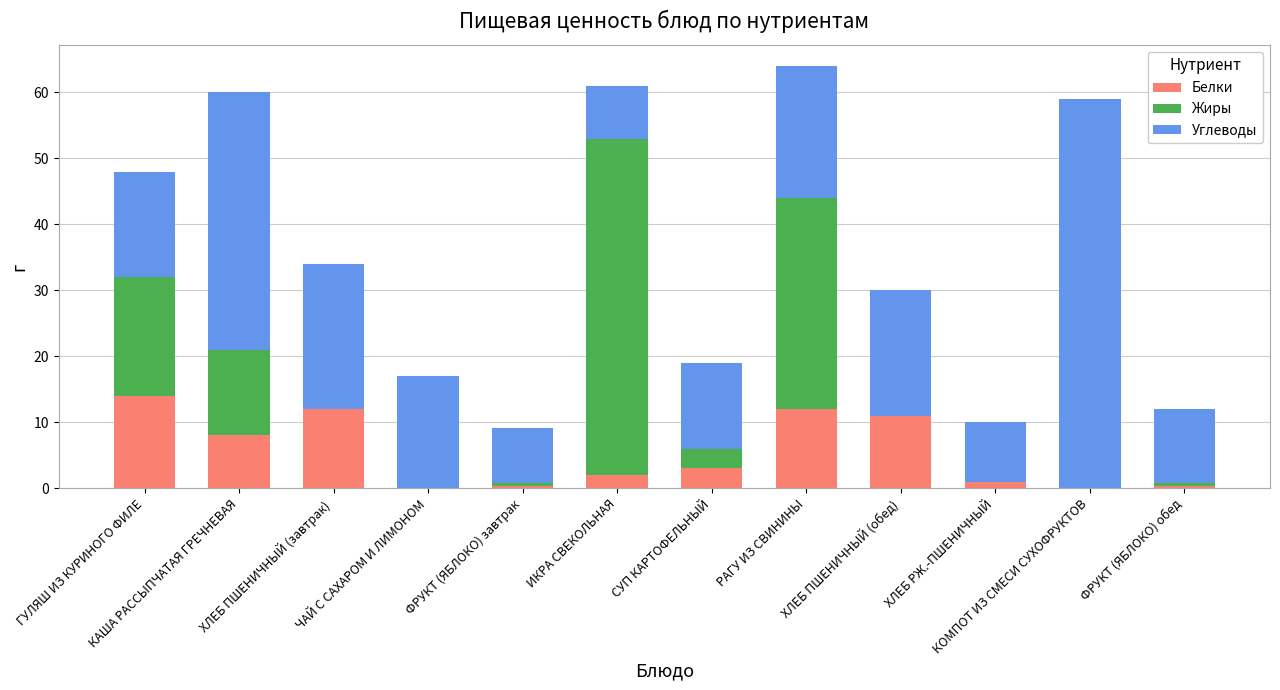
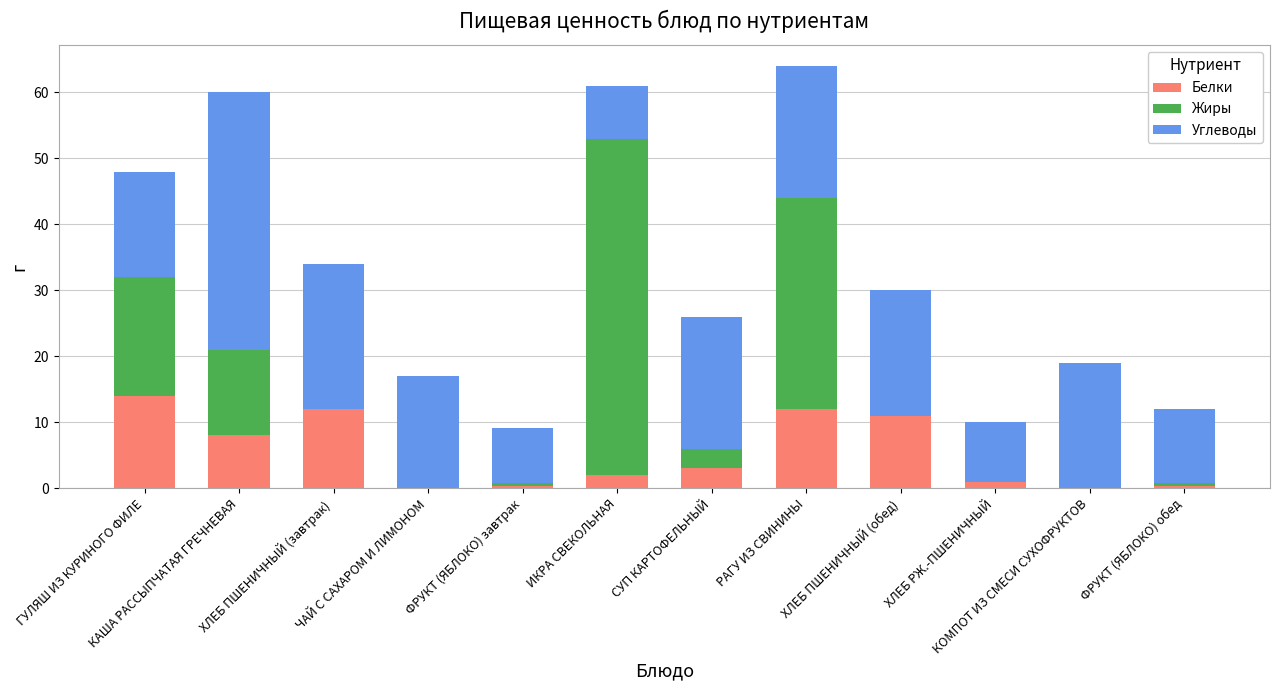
  {
    "Белки": {
      "ГУЛЯШ ИЗ КУРИНОГО ФИЛЕ": 14,
      "КАША РАССЫПЧАТАЯ ГРЕЧНЕВАЯ": 8,
      "ХЛЕБ ПШЕНИЧНЫЙ (завтрак)": 12,
      "ЧАЙ С САХАРОМ И ЛИМОНОМ": 0,
      "ФРУКТ (ЯБЛОКО) завтрак": 0,
      "ИКРА СВЕКОЛЬНАЯ": 2,
      "СУП КАРТОФЕЛЬНЫЙ": 3,
      "РАГУ ИЗ СВИНИНЫ": 12,
      "ХЛЕБ ПШЕНИЧНЫЙ (обед)": 11,
      "ХЛЕБ РЖ.-ПШЕНИЧНЫЙ": 1,
      "КОМПОТ ИЗ СМЕСИ СУХОФРУКТОВ": 0,
      "ФРУКТ (ЯБЛОКО) обед": 0
    },
    "Жиры": {
      "ГУЛЯШ ИЗ КУРИНОГО ФИЛЕ": 18,
      "КАША РАССЫПЧАТАЯ ГРЕЧНЕВАЯ": 13,
      "ХЛЕБ ПШЕНИЧНЫЙ (завтрак)": 0,
      "ЧАЙ С САХАРОМ И ЛИМОНОМ": 0,
      "ФРУКТ (ЯБЛОКО) завтрак": 0,
      "ИКРА СВЕКОЛЬНАЯ": 51,
      "СУП КАРТОФЕЛЬНЫЙ": 3,
      "РАГУ ИЗ СВИНИНЫ": 32,
      "ХЛЕБ ПШЕНИЧНЫЙ (обед)": 0,
      "ХЛЕБ РЖ.-ПШЕНИЧНЫЙ": 0,
      "КОМПОТ ИЗ СМЕСИ СУХОФРУКТОВ": 0,
      "ФРУКТ (ЯБЛОКО) обед": 0
    },
    "Углеводы": {
      "ГУЛЯШ ИЗ КУРИНОГО ФИЛЕ": 16,
      "КАША РАССЫПЧАТАЯ ГРЕЧНЕВАЯ": 39,
      "ХЛЕБ ПШЕНИЧНЫЙ (завтрак)": 22,
      "ЧАЙ С САХАРОМ И ЛИМОНОМ": 17,
      "ФРУКТ (ЯБЛОКО) завтрак": 8,
      "ИКРА СВЕКОЛЬНАЯ": 8,
-     "СУП КАРТОФЕЛЬНЫЙ": 13,
+     "СУП КАРТОФЕЛЬНЫЙ": 20,
      "РАГУ ИЗ СВИНИНЫ": 20,
      "ХЛЕБ ПШЕНИЧНЫЙ (обед)": 19,
      "ХЛЕБ РЖ.-ПШЕНИЧНЫЙ": 9,
-     "КОМПОТ ИЗ СМЕСИ СУХОФРУКТОВ": 59,
+     "КОМПОТ ИЗ СМЕСИ СУХОФРУКТОВ": 19,
      "ФРУКТ (ЯБЛОКО) обед": 11
    }
  }
